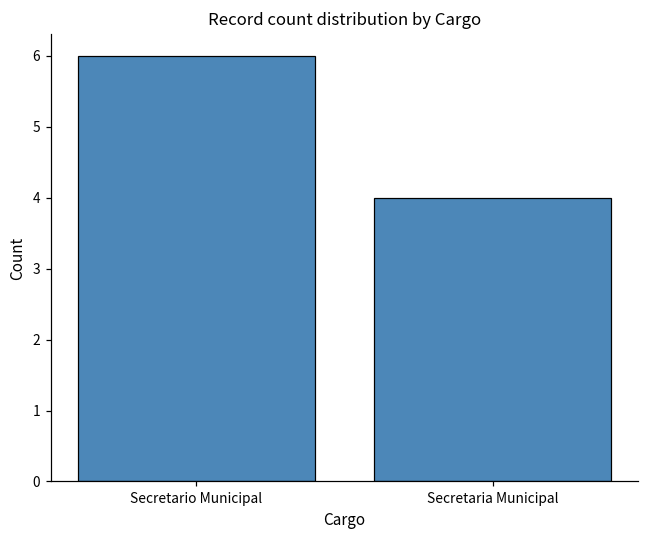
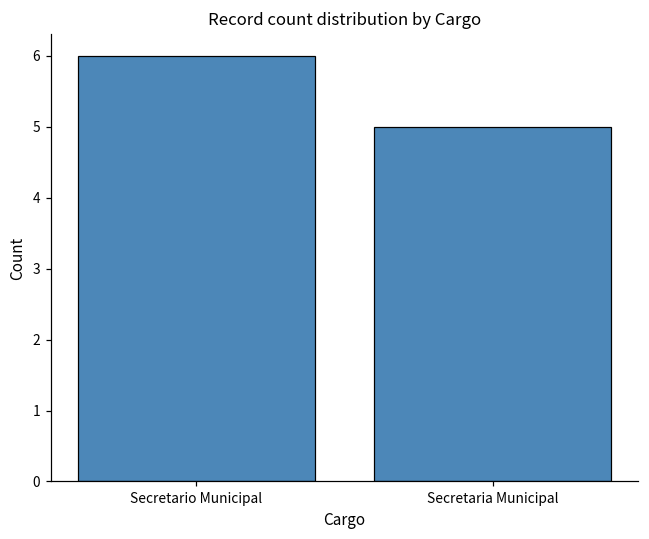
  {
    "Secretario Municipal": 6,
-   "Secretaria Municipal": 4
+   "Secretaria Municipal": 5
  }
